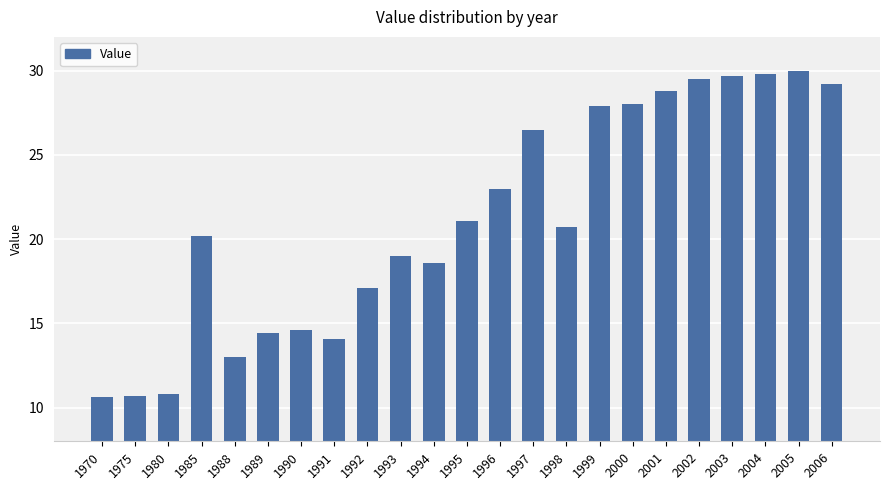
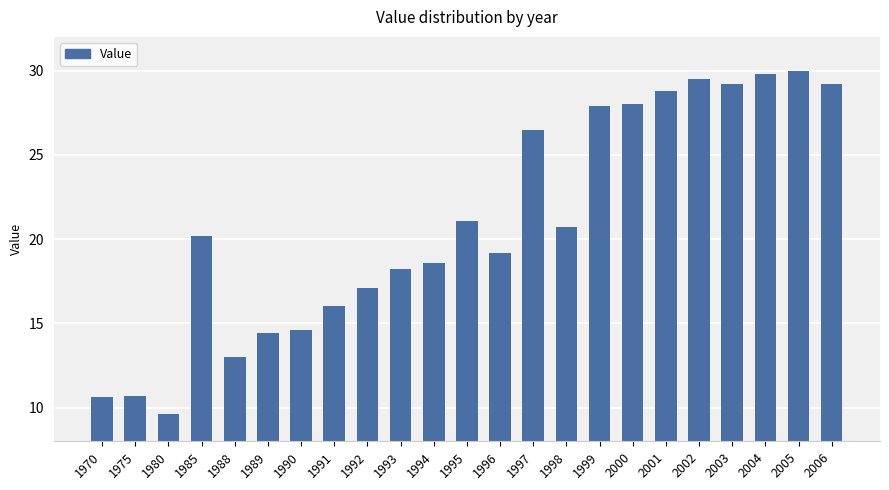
  {
    "1970": 10.6,
    "1975": 10.7,
-   "1980": 10.8,
+   "1980": 9.6,
    "1985": 20.2,
    "1988": 13.0,
    "1989": 14.4,
    "1990": 14.6,
-   "1991": 14.1,
+   "1991": 16.0,
    "1992": 17.1,
-   "1993": 19.0,
+   "1993": 18.2,
    "1994": 18.6,
    "1995": 21.1,
-   "1996": 23.0,
+   "1996": 19.2,
    "1997": 26.5,
    "1998": 20.7,
    "1999": 27.9,
    "2000": 28.0,
    "2001": 28.8,
    "2002": 29.5,
-   "2003": 29.7,
+   "2003": 29.2,
    "2004": 29.8,
    "2005": 30.0,
    "2006": 29.2
  }
